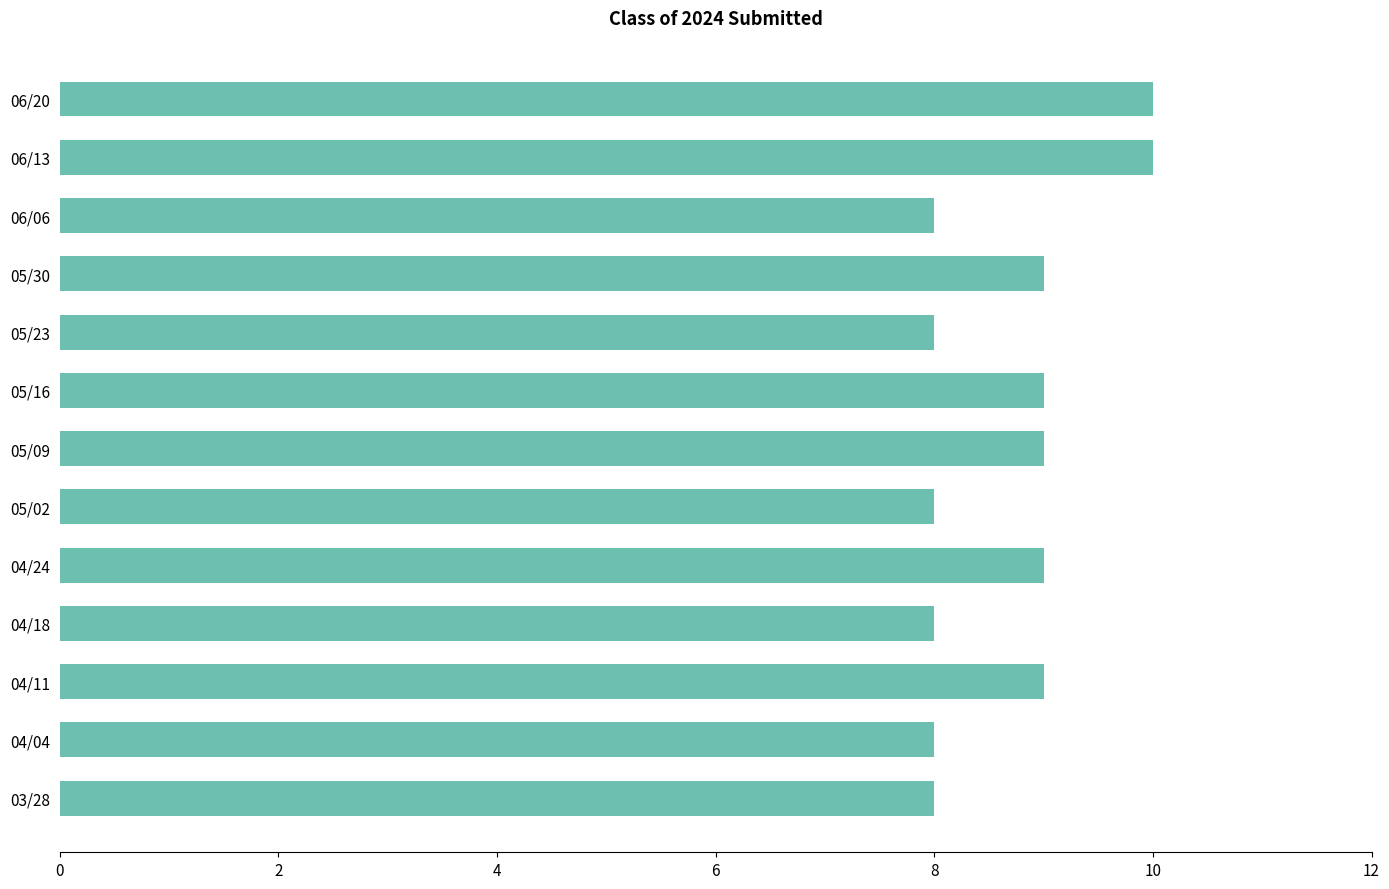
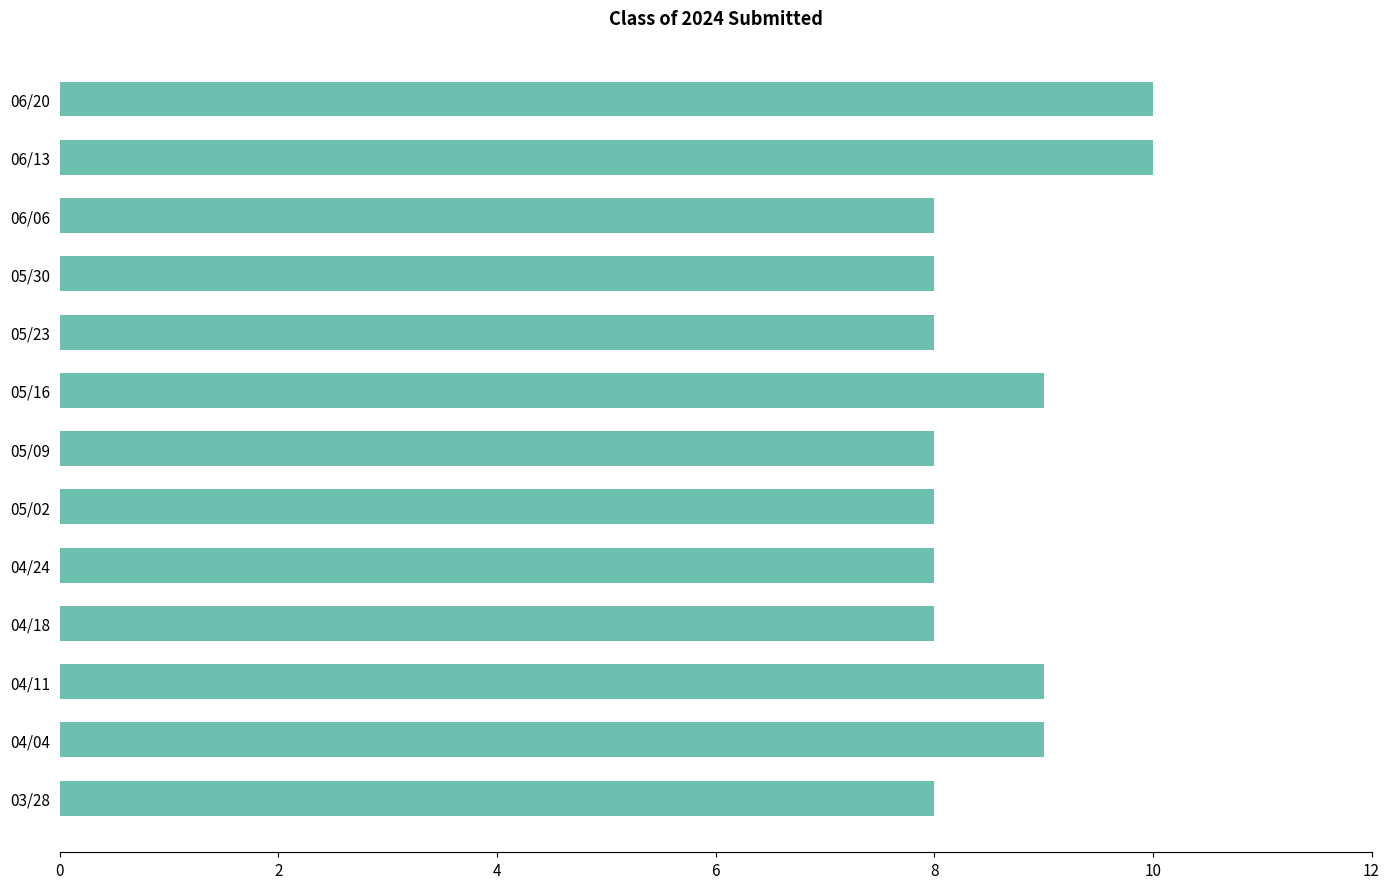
  {
    "06/20": 10,
    "06/13": 10,
    "06/06": 8,
-   "05/30": 9,
+   "05/30": 8,
    "05/23": 8,
    "05/16": 9,
-   "05/09": 9,
+   "05/09": 8,
    "05/02": 8,
-   "04/24": 9,
+   "04/24": 8,
    "04/18": 8,
    "04/11": 9,
-   "04/04": 8,
+   "04/04": 9,
    "03/28": 8
  }
